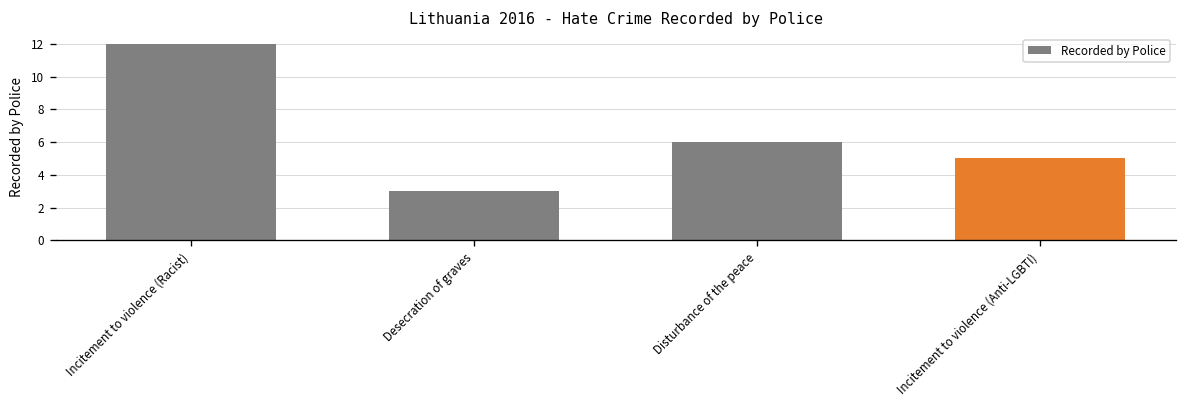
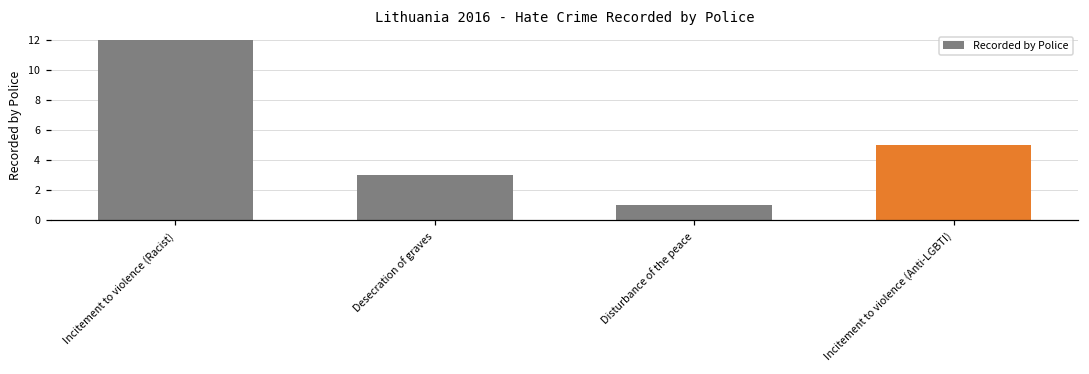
  {
    "Incitement to violence (Racist)": 12,
    "Desecration of graves": 3,
-   "Disturbance of the peace": 6,
+   "Disturbance of the peace": 1,
    "Incitement to violence (Anti-LGBTI)": 5
  }
